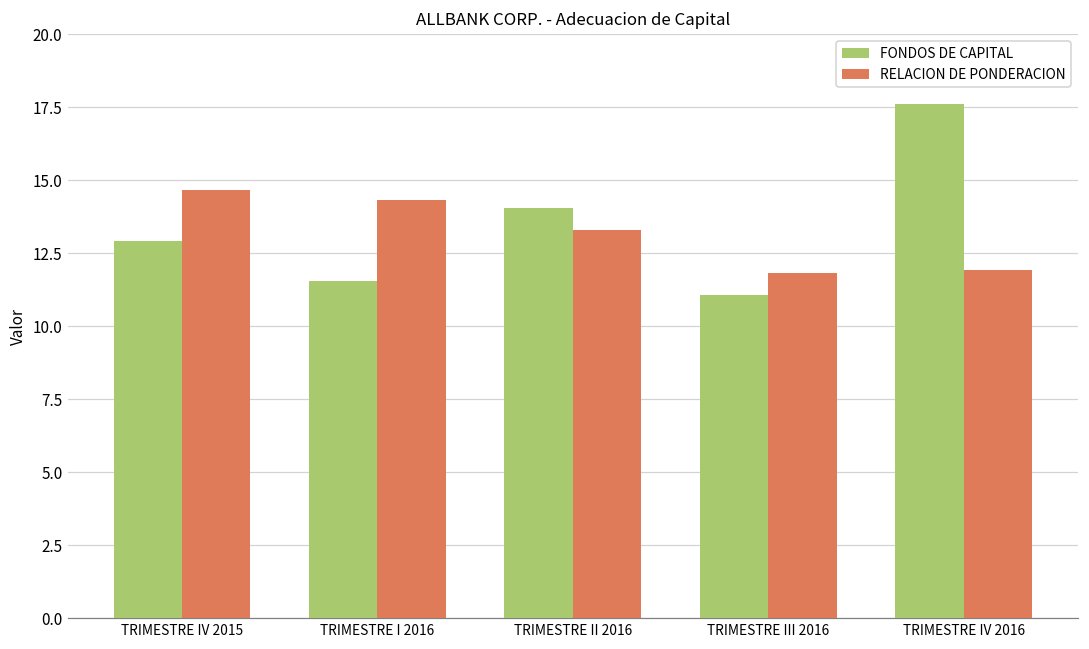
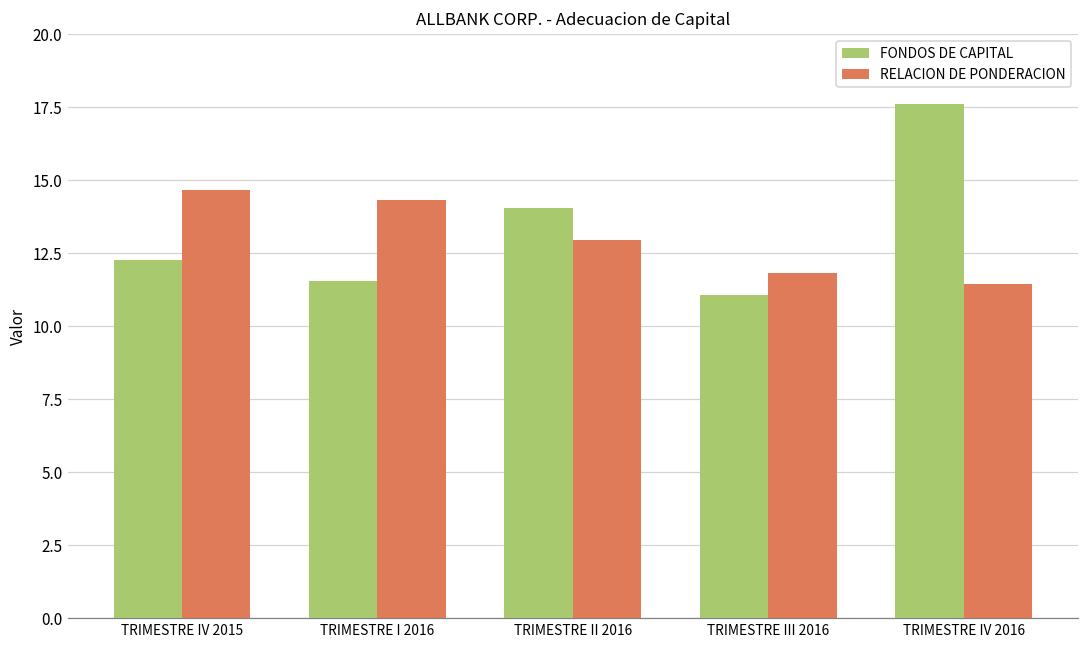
  {
    "FONDOS DE CAPITAL": {
-     "TRIMESTRE IV 2015": 12.9,
+     "TRIMESTRE IV 2015": 12.3,
      "TRIMESTRE I 2016": 11.6,
      "TRIMESTRE II 2016": 14.1,
      "TRIMESTRE III 2016": 11.1,
      "TRIMESTRE IV 2016": 17.6
    },
    "RELACION DE PONDERACION": {
      "TRIMESTRE IV 2015": 14.7,
      "TRIMESTRE I 2016": 14.3,
-     "TRIMESTRE II 2016": 13.3,
+     "TRIMESTRE II 2016": 13.0,
      "TRIMESTRE III 2016": 11.8,
-     "TRIMESTRE IV 2016": 11.9
+     "TRIMESTRE IV 2016": 11.4
    }
  }
